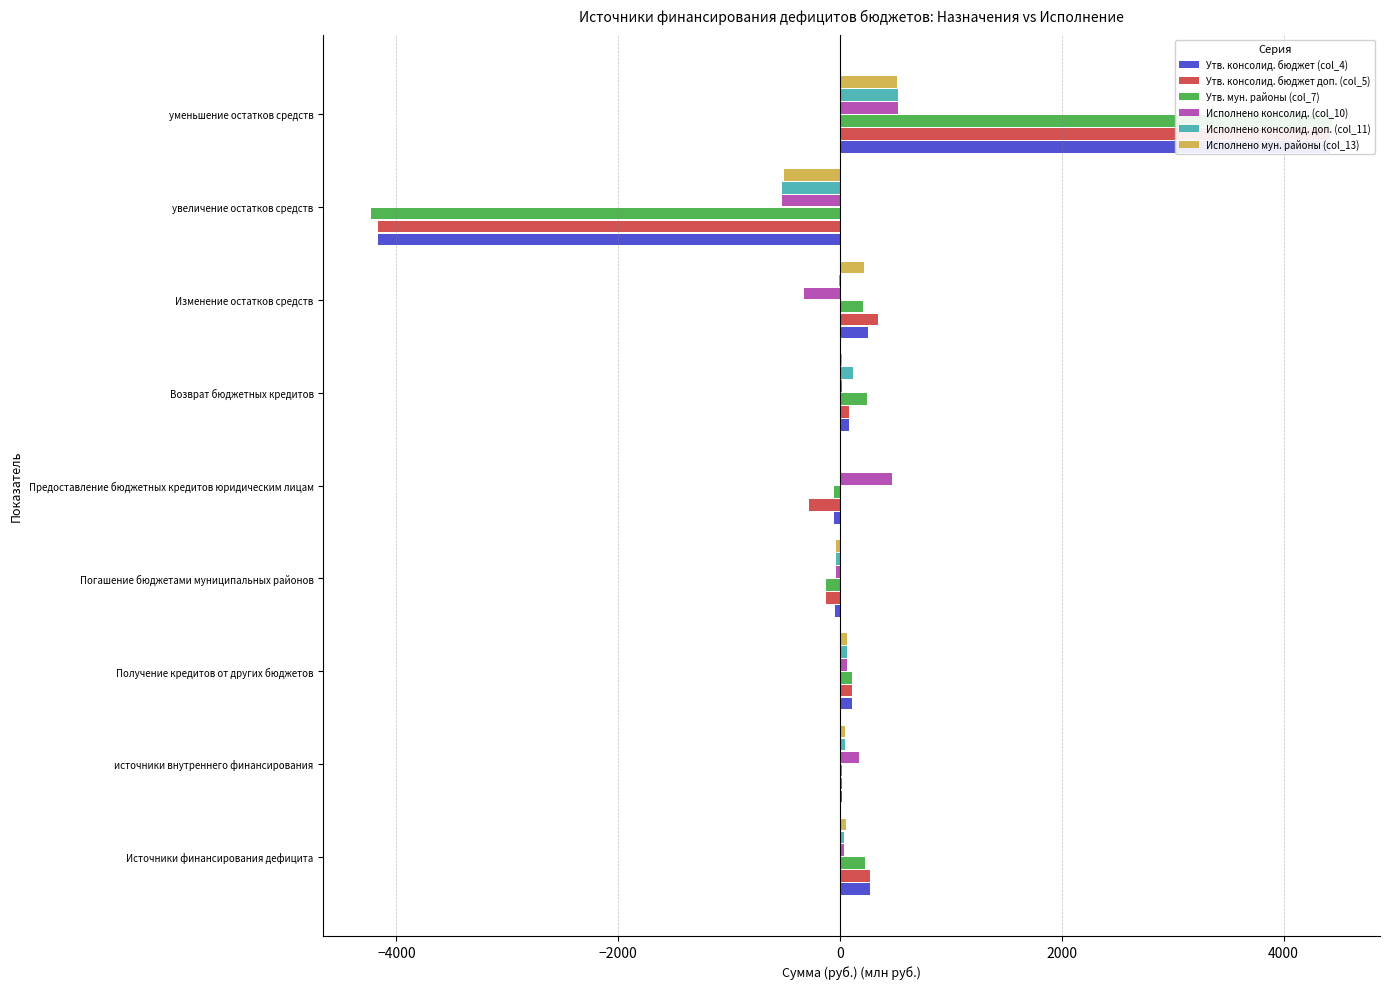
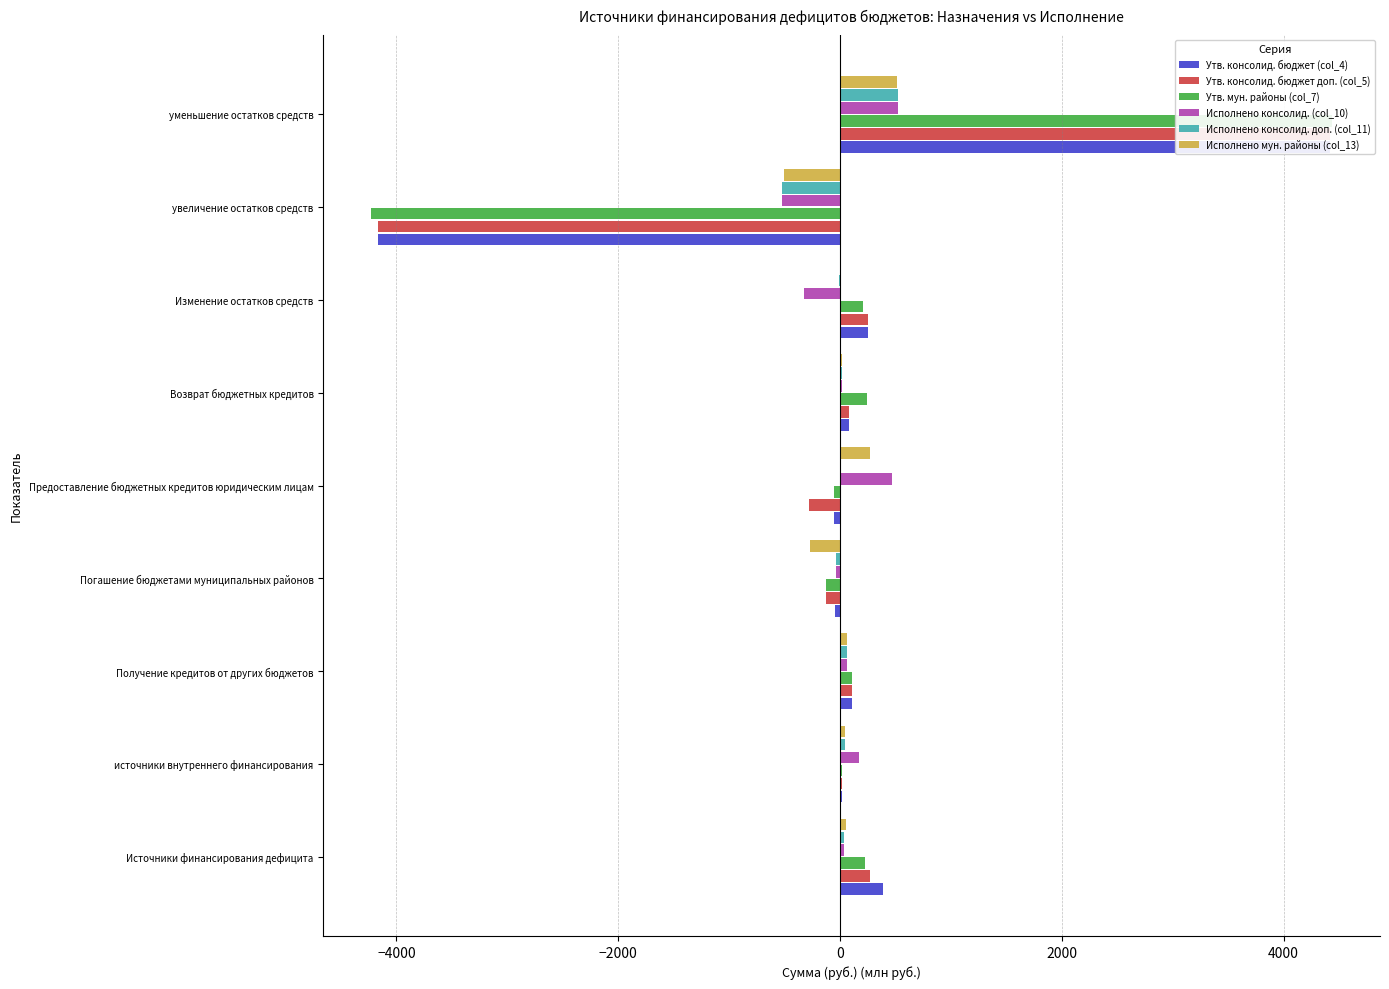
  {
    "Утв. консолид. бюджет (col_4)": {
      "увеличение остатков средств": -4160,
      "Изменение остатков средств": 250,
      "Возврат бюджетных кредитов": 80,
      "Предоставление бюджетных кредитов юридическим лицам": -50,
      "Погашение бюджетами муниципальных районов": -40,
      "Получение кредитов от других бюджетов": 110,
-     "Источники финансирования дефицита": 270
+     "Источники финансирования дефицита": 390
    },
    "Утв. консолид. бюджет доп. (col_5)": {
      "увеличение остатков средств": -4160,
-     "Изменение остатков средств": 340,
+     "Изменение остатков средств": 250,
      "Возврат бюджетных кредитов": 80,
      "Предоставление бюджетных кредитов юридическим лицам": -280,
      "Погашение бюджетами муниципальных районов": -130,
      "Получение кредитов от других бюджетов": 110,
      "Источники финансирования дефицита": 270
    },
    "Утв. мун. районы (col_7)": {
      "увеличение остатков средств": -4230,
      "Изменение остатков средств": 210,
      "Возврат бюджетных кредитов": 240,
      "Предоставление бюджетных кредитов юридическим лицам": -50,
      "Погашение бюджетами муниципальных районов": -130,
      "Получение кредитов от других бюджетов": 110,
      "Источники финансирования дефицита": 220
    },
    "Исполнено консолид. (col_10)": {
      "уменьшение остатков средств": 520,
      "увеличение остатков средств": -530,
      "Изменение остатков средств": -330,
      "Предоставление бюджетных кредитов юридическим лицам": 460,
      "Погашение бюджетами муниципальных районов": -30,
      "Получение кредитов от других бюджетов": 60,
      "источники внутреннего финансирования": 170,
      "Источники финансирования дефицита": 40
    },
    "Исполнено консолид. доп. (col_11)": {
      "уменьшение остатков средств": 520,
      "увеличение остатков средств": -530,
-     "Возврат бюджетных кредитов": 110,
+     "Возврат бюджетных кредитов": 20,
      "Предоставление бюджетных кредитов юридическим лицам": 0,
      "Погашение бюджетами муниципальных районов": -30,
      "Получение кредитов от других бюджетов": 60,
      "источники внутреннего финансирования": 50,
      "Источники финансирования дефицита": 40
    },
    "Исполнено мун. районы (col_13)": {
      "уменьшение остатков средств": 510,
      "увеличение остатков средств": -510,
-     "Изменение остатков средств": 210,
-     "Предоставление бюджетных кредитов юридическим лицам": 0,
-     "Погашение бюджетами муниципальных районов": -30,
+     "Изменение остатков средств": 0,
+     "Предоставление бюджетных кредитов юридическим лицам": 270,
+     "Погашение бюджетами муниципальных районов": -270,
      "Получение кредитов от других бюджетов": 60,
      "источники внутреннего финансирования": 50,
      "Источники финансирования дефицита": 50
    }
  }
